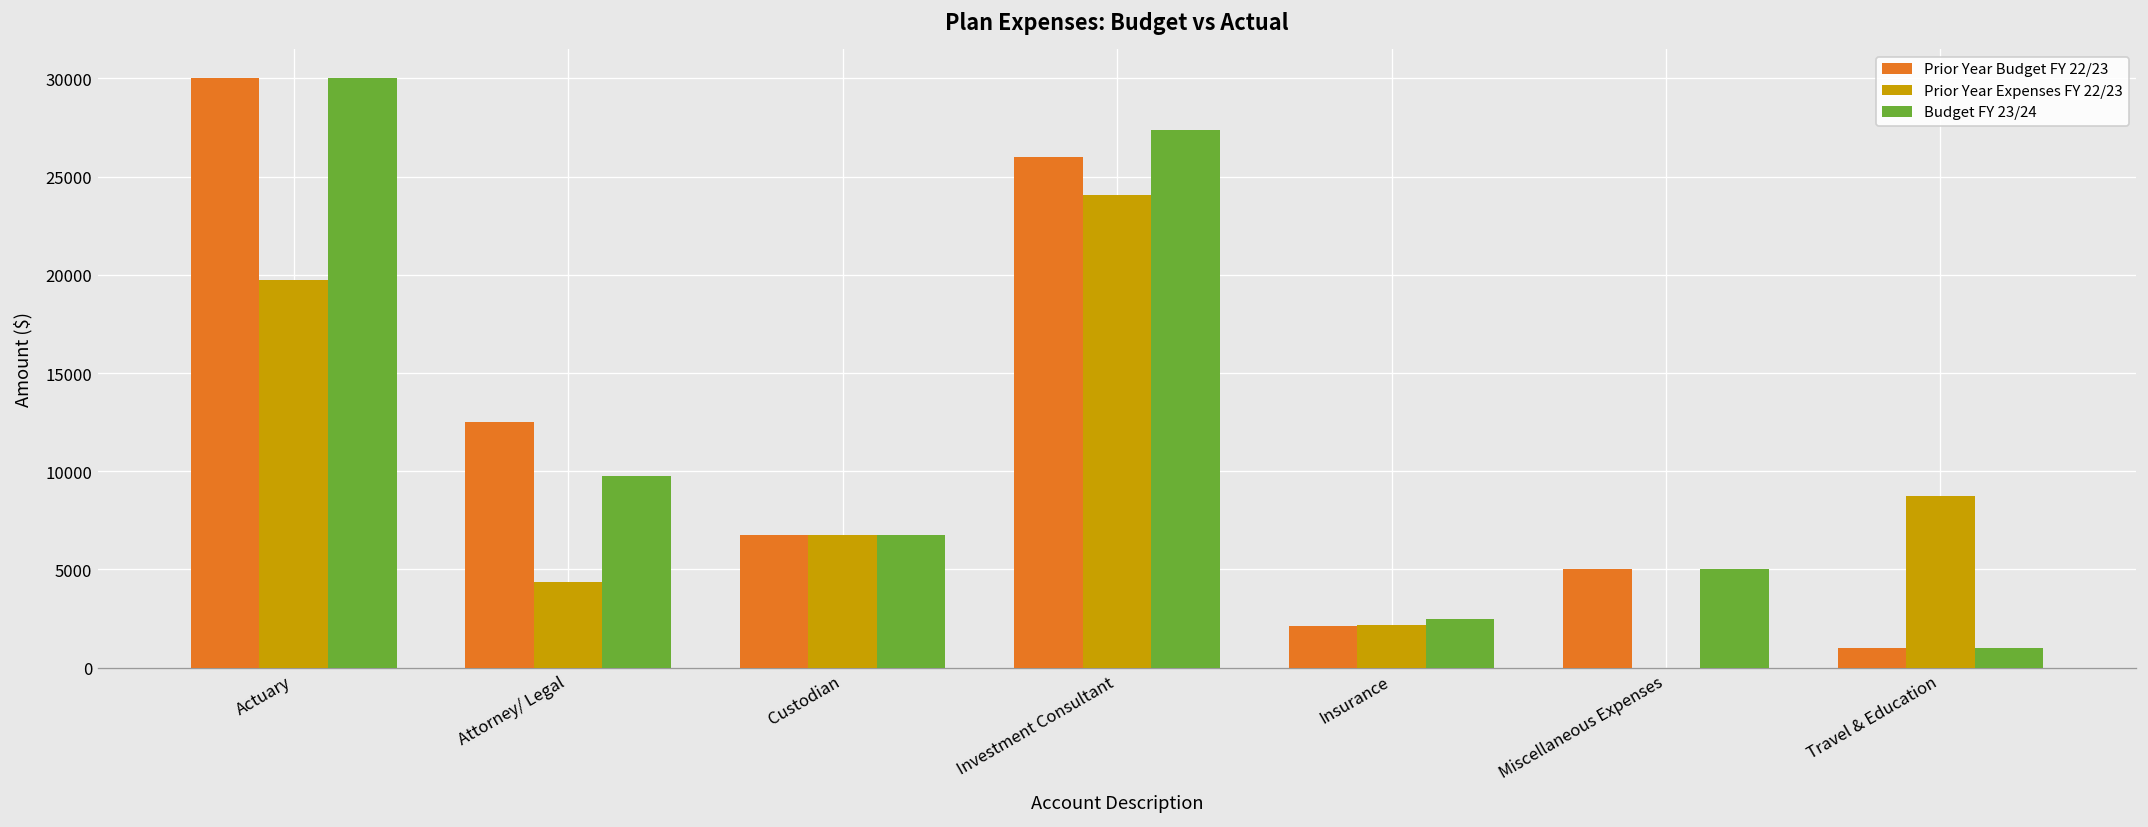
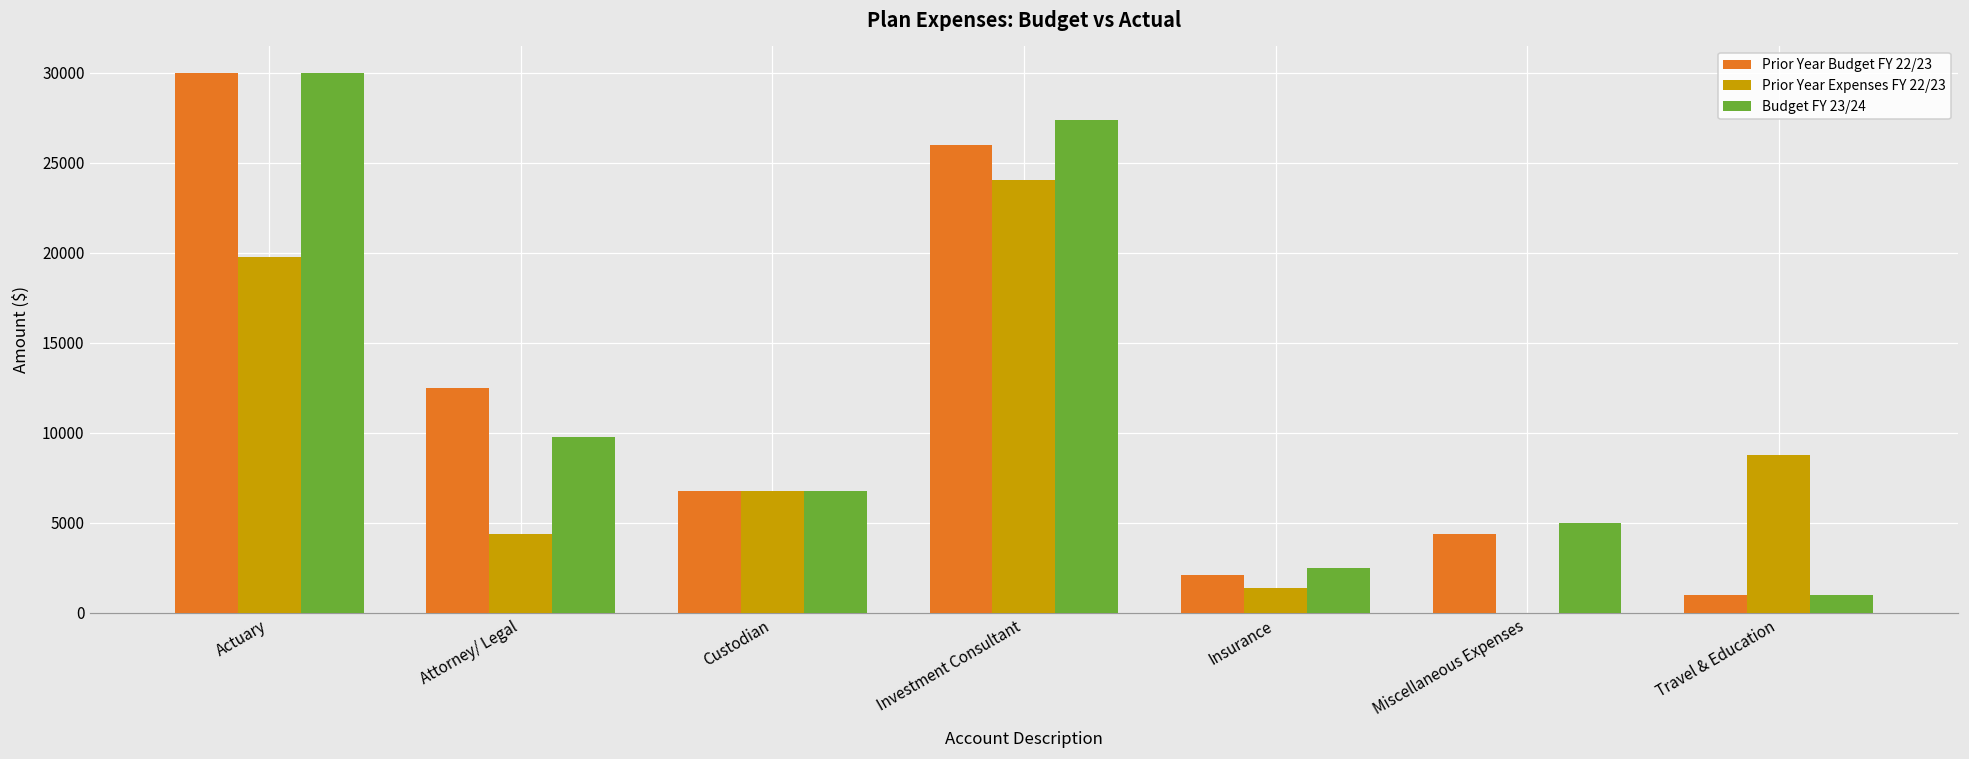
  {
    "Prior Year Budget FY 22/23": {
      "Actuary": 30000,
      "Attorney/ Legal": 12500,
      "Custodian": 6800,
      "Investment Consultant": 26000,
      "Insurance": 2100,
-     "Miscellaneous Expenses": 5000,
+     "Miscellaneous Expenses": 4400,
      "Travel & Education": 1000
    },
    "Prior Year Expenses FY 22/23": {
      "Actuary": 19800,
      "Attorney/ Legal": 4400,
      "Custodian": 6800,
      "Investment Consultant": 24100,
-     "Insurance": 2200,
+     "Insurance": 1400,
      "Miscellaneous Expenses": 0,
      "Travel & Education": 8700
    },
    "Budget FY 23/24": {
      "Actuary": 30000,
      "Attorney/ Legal": 9700,
      "Custodian": 6800,
      "Investment Consultant": 27400,
      "Insurance": 2500,
      "Miscellaneous Expenses": 5000,
      "Travel & Education": 1000
    }
  }
